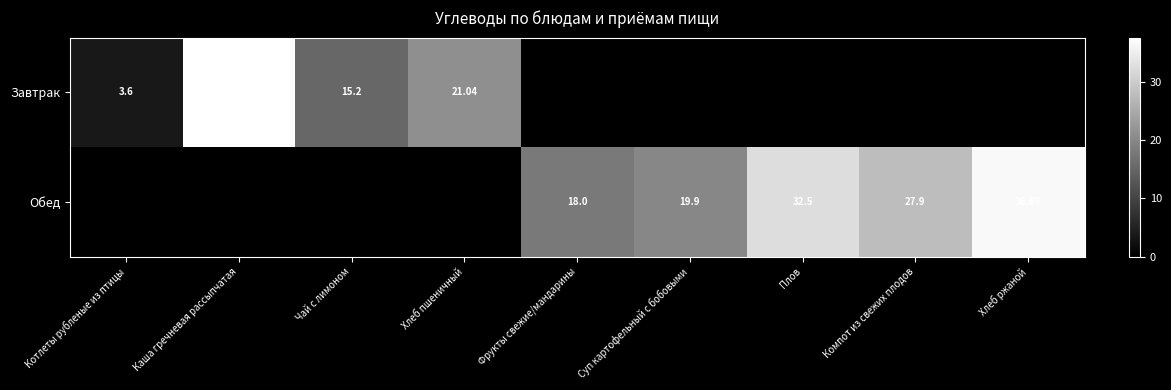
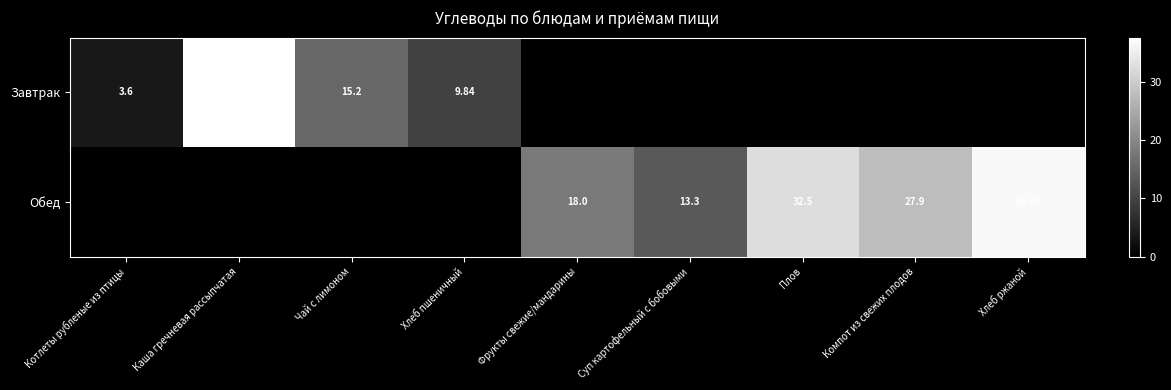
  {
    "Завтрак": {
      "Котлеты рубленые из птицы": 3.6,
      "Чай с лимоном": 15.2,
-     "Хлеб пшеничный": 21.04
+     "Хлеб пшеничный": 9.84
    },
    "Обед": {
      "Фрукты свежие/мандарины": 18.0,
-     "Суп картофельный с бобовыми": 19.9,
+     "Суп картофельный с бобовыми": 13.3,
      "Компот из свежих плодов": 27.9
    }
  }
